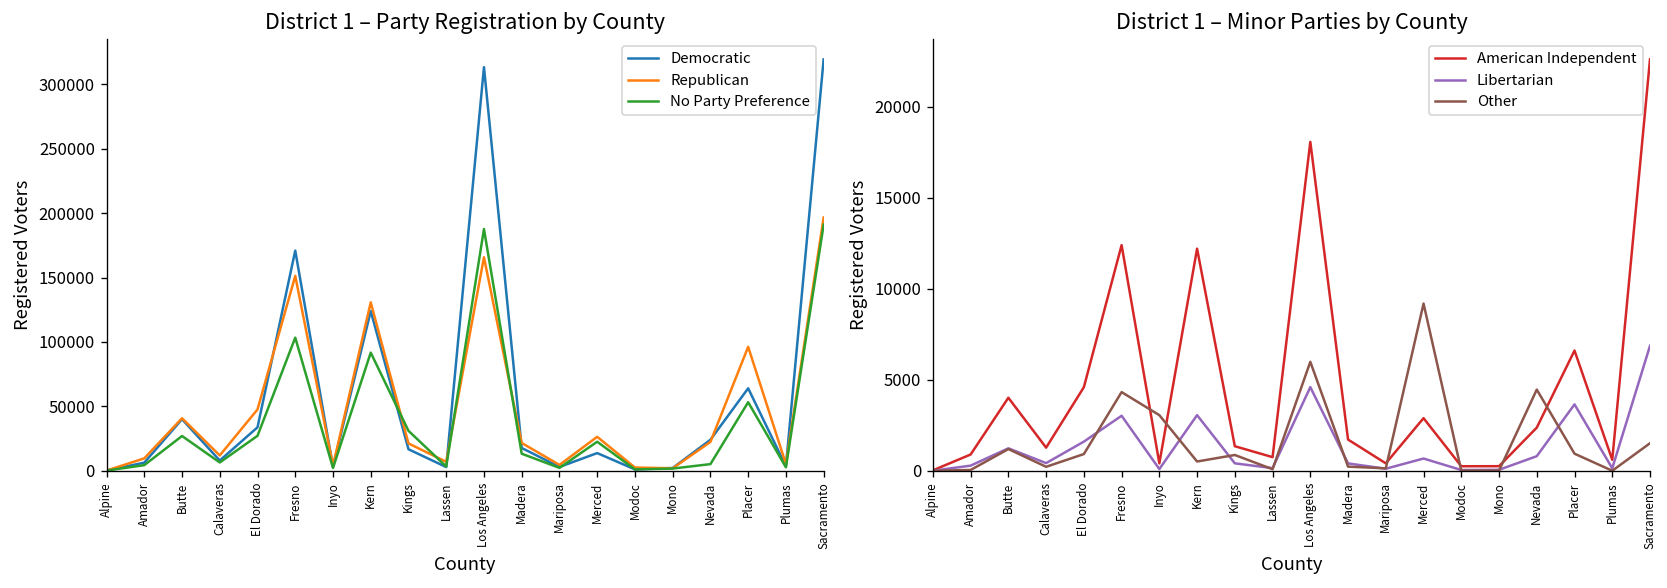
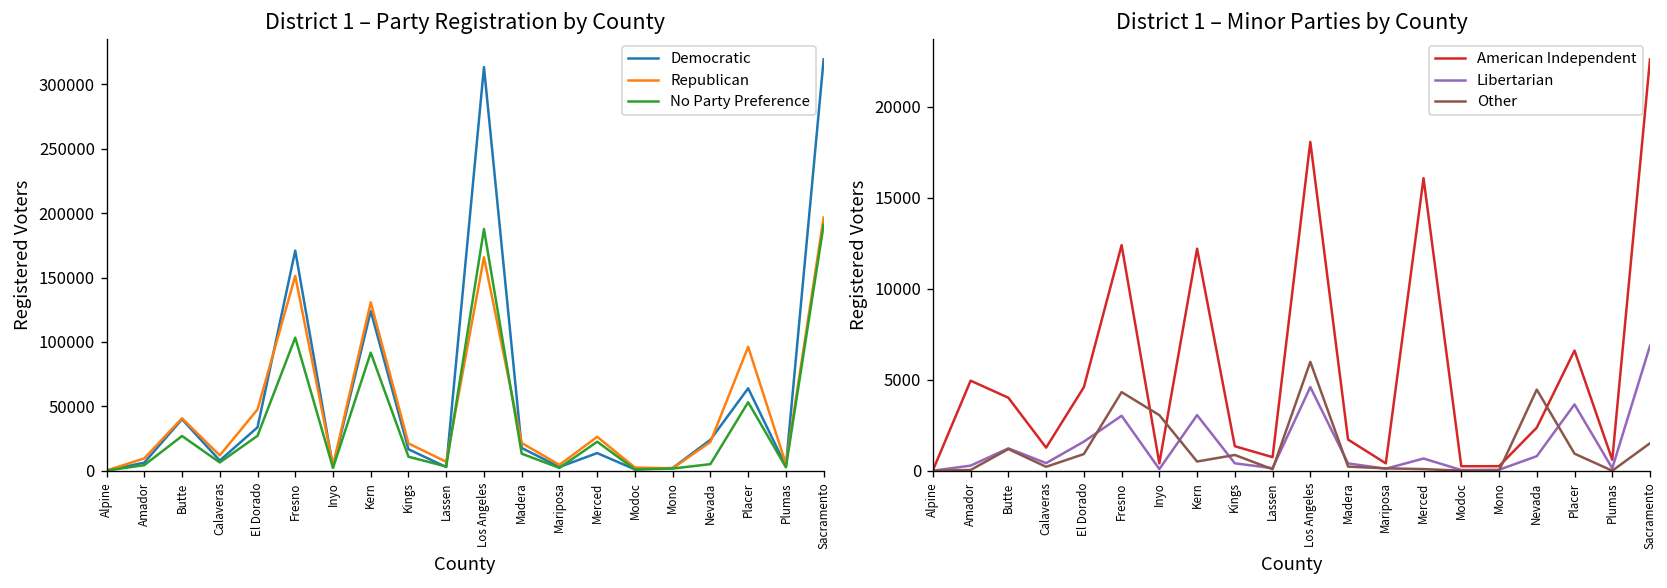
  {
    "District 1 – Party Registration by County": {
      "Democratic": {
        "El Dorado": 34000,
        "Fresno": 171000,
        "Kern": 124000,
        "Kings": 17000,
        "Los Angeles": 313000,
        "Madera": 18000,
        "Merced": 14000,
        "Placer": 64000,
        "Sacramento": 319000
      },
      "Republican": {
        "Amador": 10000,
        "Calaveras": 12000,
        "El Dorado": 48000,
        "Fresno": 151000,
        "Kern": 131000,
        "Kings": 21000,
        "Lassen": 7000,
        "Los Angeles": 166000,
        "Madera": 22000,
        "Merced": 26000,
        "Placer": 96000,
        "Sacramento": 197000
      },
      "No Party Preference": {
        "Butte": 27000,
        "El Dorado": 27000,
        "Fresno": 103000,
        "Kern": 92000,
-       "Kings": 31000,
+       "Kings": 11000,
        "Los Angeles": 188000,
        "Madera": 13000,
        "Merced": 23000,
        "Nevada": 5000,
        "Placer": 53000,
        "Sacramento": 191000
      }
    },
    "District 1 – Minor Parties by County": {
      "American Independent": {
-       "Amador": 900,
+       "Amador": 5000,
        "Butte": 4000,
        "Calaveras": 1300,
        "El Dorado": 4600,
        "Fresno": 12400,
        "Inyo": 400,
        "Kern": 12200,
        "Kings": 1400,
        "Lassen": 800,
        "Los Angeles": 18100,
        "Madera": 1700,
        "Mariposa": 400,
-       "Merced": 2900,
+       "Merced": 16100,
        "Modoc": 300,
        "Mono": 300,
        "Nevada": 2400,
        "Placer": 6600,
        "Plumas": 600,
        "Sacramento": 22600
      },
      "Libertarian": {
        "Amador": 300,
        "Calaveras": 400,
        "El Dorado": 1600,
        "Fresno": 3000,
        "Inyo": 100,
        "Kern": 3100,
        "Kings": 400,
        "Los Angeles": 4600,
        "Madera": 400,
        "Merced": 700,
        "Nevada": 800,
        "Placer": 3600,
        "Sacramento": 6900
      },
      "Other": {
        "Amador": 0,
        "Calaveras": 200,
        "El Dorado": 900,
        "Fresno": 4300,
        "Inyo": 3100,
        "Kern": 500,
        "Kings": 900,
        "Los Angeles": 6000,
        "Madera": 200,
-       "Merced": 9200,
+       "Merced": 100,
        "Nevada": 4500,
        "Placer": 900,
        "Sacramento": 1500
      }
    }
  }
